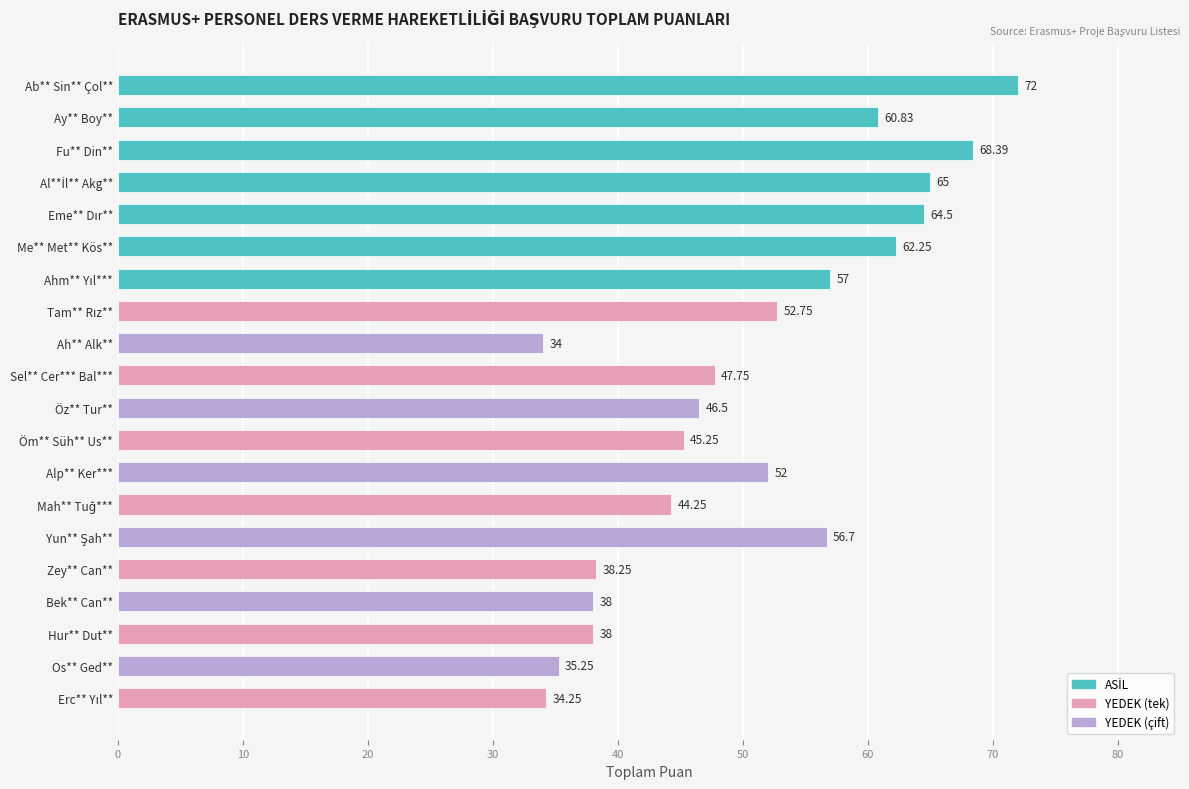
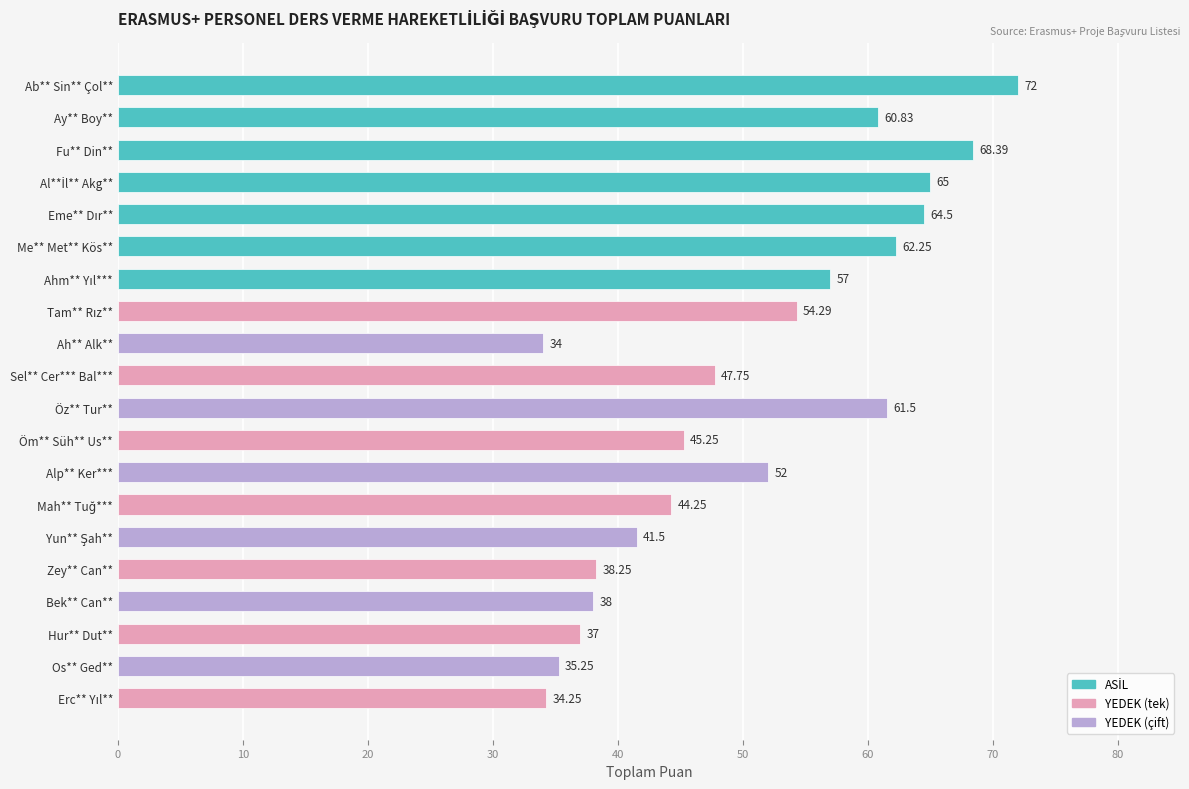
  {
    "Ab** Sin** Çol**": 72,
    "Ay** Boy**": 60.83,
    "Fu** Din**": 68.39,
    "Al**İl** Akg**": 65,
    "Eme** Dır**": 64.5,
    "Me** Met** Kös**": 62.25,
    "Ahm** Yıl***": 57,
-   "Tam** Rız**": 52.75,
+   "Tam** Rız**": 54.29,
    "Ah** Alk**": 34,
    "Sel** Cer*** Bal***": 47.75,
-   "Öz** Tur**": 46.5,
+   "Öz** Tur**": 61.5,
    "Öm** Süh** Us**": 45.25,
    "Alp** Ker***": 52,
    "Mah** Tuğ***": 44.25,
-   "Yun** Şah**": 56.7,
+   "Yun** Şah**": 41.5,
    "Zey** Can**": 38.25,
    "Bek** Can**": 38,
-   "Hur** Dut**": 38,
+   "Hur** Dut**": 37,
    "Os** Ged**": 35.25,
    "Erc** Yıl**": 34.25
  }
